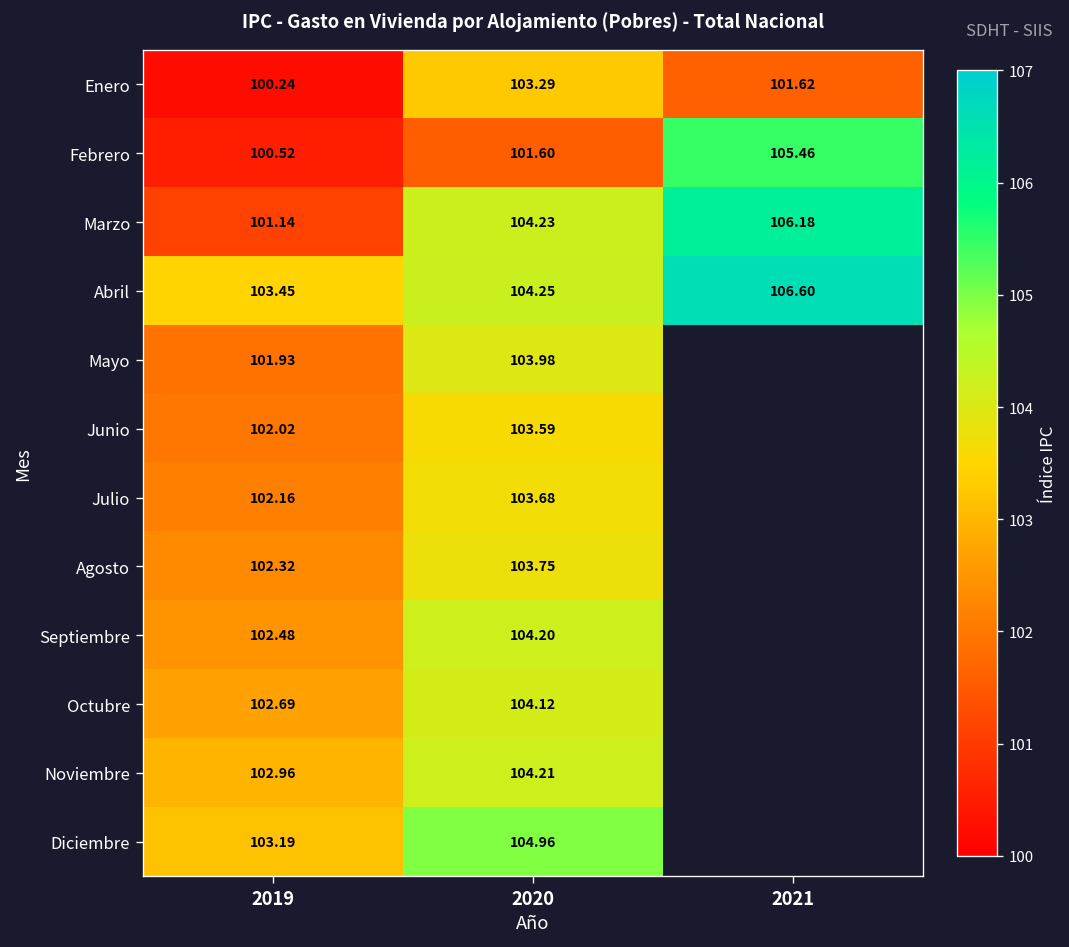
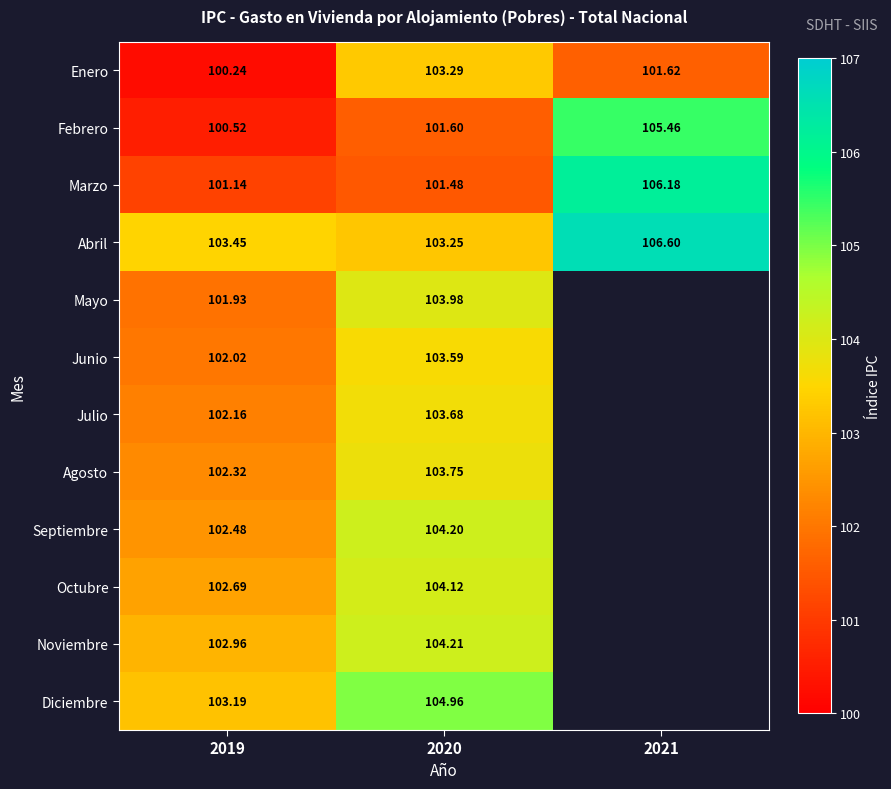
  {
    "Enero": {
      "2019": 100.24,
      "2020": 103.29,
      "2021": 101.62
    },
    "Febrero": {
      "2019": 100.52,
      "2020": 101.60,
      "2021": 105.46
    },
    "Marzo": {
      "2019": 101.14,
-     "2020": 104.23,
+     "2020": 101.48,
      "2021": 106.18
    },
    "Abril": {
      "2019": 103.45,
-     "2020": 104.25,
+     "2020": 103.25,
      "2021": 106.60
    },
    "Mayo": {
      "2019": 101.93,
      "2020": 103.98
    },
    "Junio": {
      "2019": 102.02,
      "2020": 103.59
    },
    "Julio": {
      "2019": 102.16,
      "2020": 103.68
    },
    "Agosto": {
      "2019": 102.32,
      "2020": 103.75
    },
    "Septiembre": {
      "2019": 102.48,
      "2020": 104.20
    },
    "Octubre": {
      "2019": 102.69,
      "2020": 104.12
    },
    "Noviembre": {
      "2019": 102.96,
      "2020": 104.21
    },
    "Diciembre": {
      "2019": 103.19,
      "2020": 104.96
    }
  }
